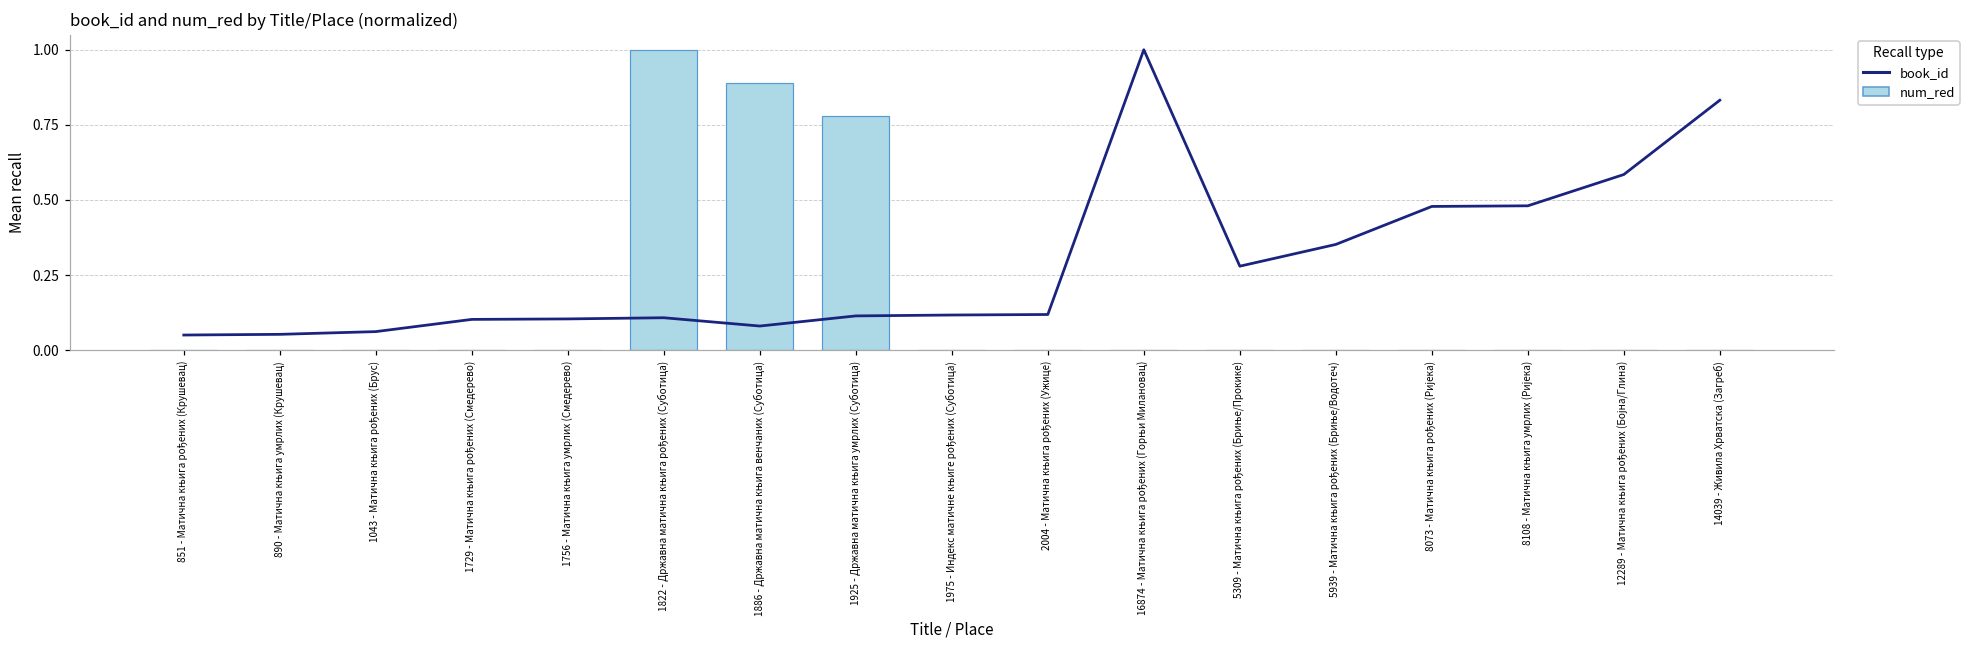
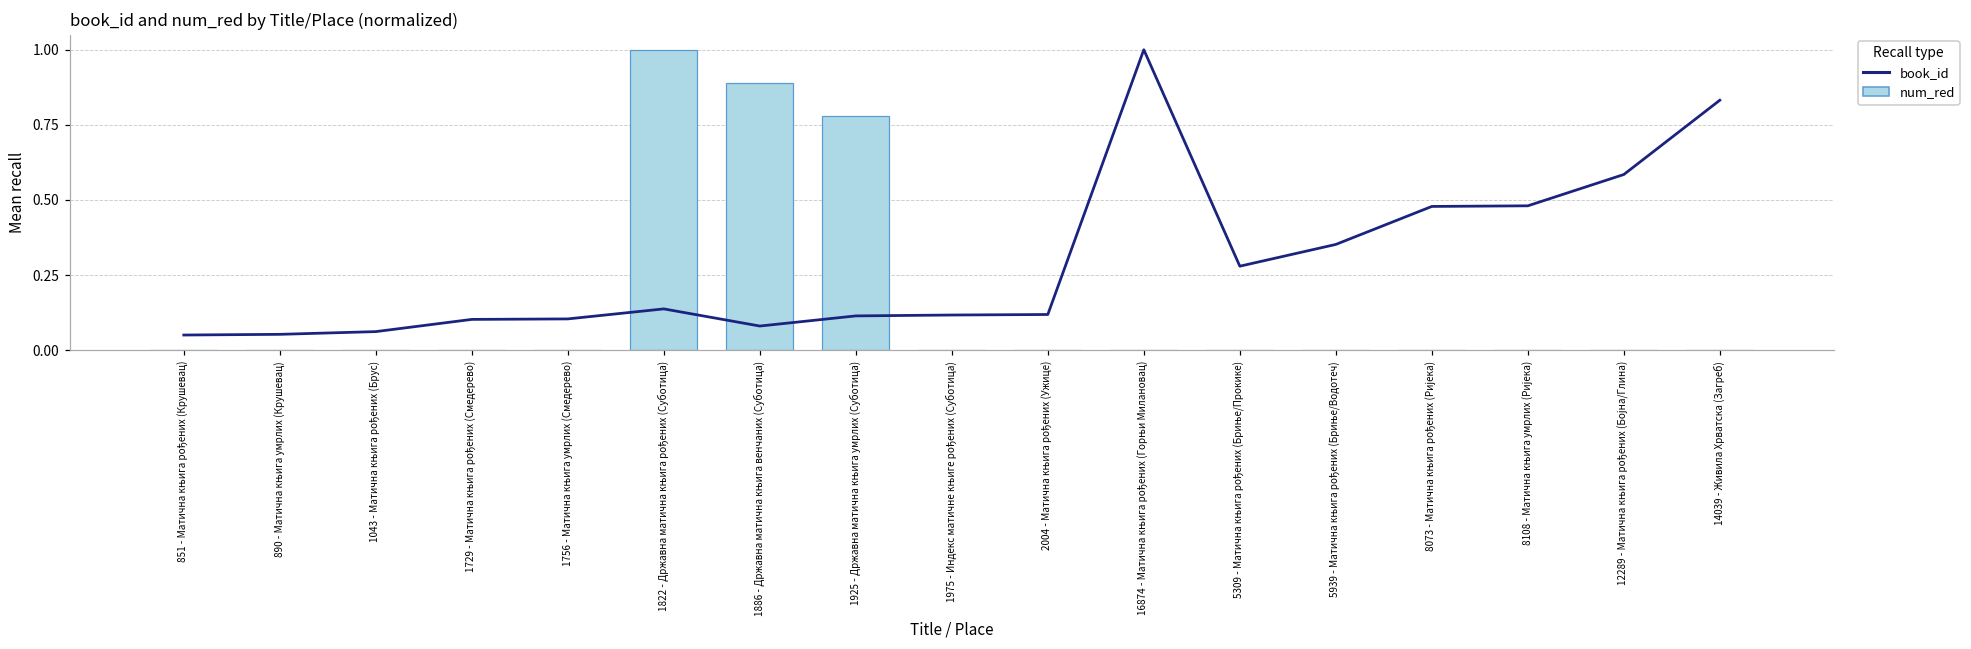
  {
    "book_id": {
      "851 - Матична књига рођених (Крушевац)": 0.05,
      "890 - Матична књига умрлих (Крушевац)": 0.05,
      "1043 - Матична књига рођених (Брус)": 0.06,
      "1729 - Матична књига рођених (Смедерево)": 0.10,
      "1756 - Матична књига умрлих (Смедерево)": 0.10,
-     "1822 - Државна матична књига рођених (Суботица)": 0.11,
+     "1822 - Државна матична књига рођених (Суботица)": 0.14,
      "1886 - Државна матична књига венчаних (Суботица)": 0.08,
      "1925 - Државна матична књига умрлих (Суботица)": 0.11,
      "1975 - Индекс матичне књиге рођених (Суботица)": 0.12,
      "2004 - Матична књига рођених (Ужице)": 0.12,
      "16874 - Матична књига рођених (Горњи Милановац)": 1.00,
      "5309 - Матична књига рођених (Бриње/Прокике)": 0.28,
      "5939 - Матична књига рођених (Бриње/Водотеч)": 0.35,
      "8073 - Матична књига рођених (Ријека)": 0.48,
      "8108 - Матична књига умрлих (Ријека)": 0.48,
      "12289 - Матична књига рођених (Бојна/Глина)": 0.58,
      "14039 - Живила Хрватска (Загреб)": 0.83
    },
    "num_red": {
      "851 - Матична књига рођених (Крушевац)": 0.00,
      "890 - Матична књига умрлих (Крушевац)": 0.00,
      "1043 - Матична књига рођених (Брус)": 0.00,
      "1729 - Матична књига рођених (Смедерево)": 0.00,
      "1756 - Матична књига умрлих (Смедерево)": 0.00,
      "1822 - Државна матична књига рођених (Суботица)": 1.00,
      "1886 - Државна матична књига венчаних (Суботица)": 0.89,
      "1925 - Државна матична књига умрлих (Суботица)": 0.78,
      "1975 - Индекс матичне књиге рођених (Суботица)": 0.00,
      "2004 - Матична књига рођених (Ужице)": 0.00,
      "16874 - Матична књига рођених (Горњи Милановац)": 0.00,
      "5309 - Матична књига рођених (Бриње/Прокике)": 0.00,
      "5939 - Матична књига рођених (Бриње/Водотеч)": 0.00,
      "8073 - Матична књига рођених (Ријека)": 0.00,
      "8108 - Матична књига умрлих (Ријека)": 0.00,
      "12289 - Матична књига рођених (Бојна/Глина)": 0.00,
      "14039 - Живила Хрватска (Загреб)": 0.00
    }
  }
